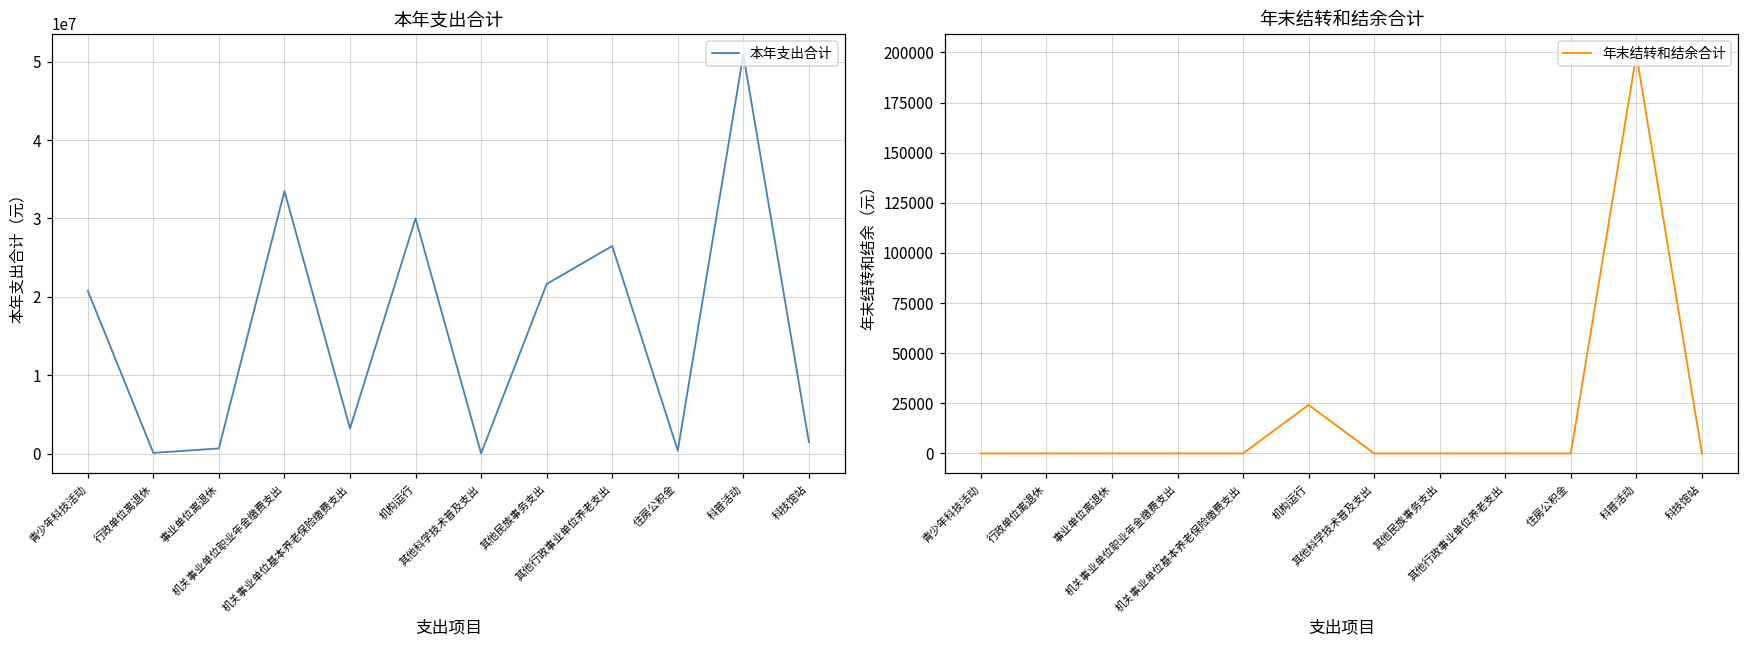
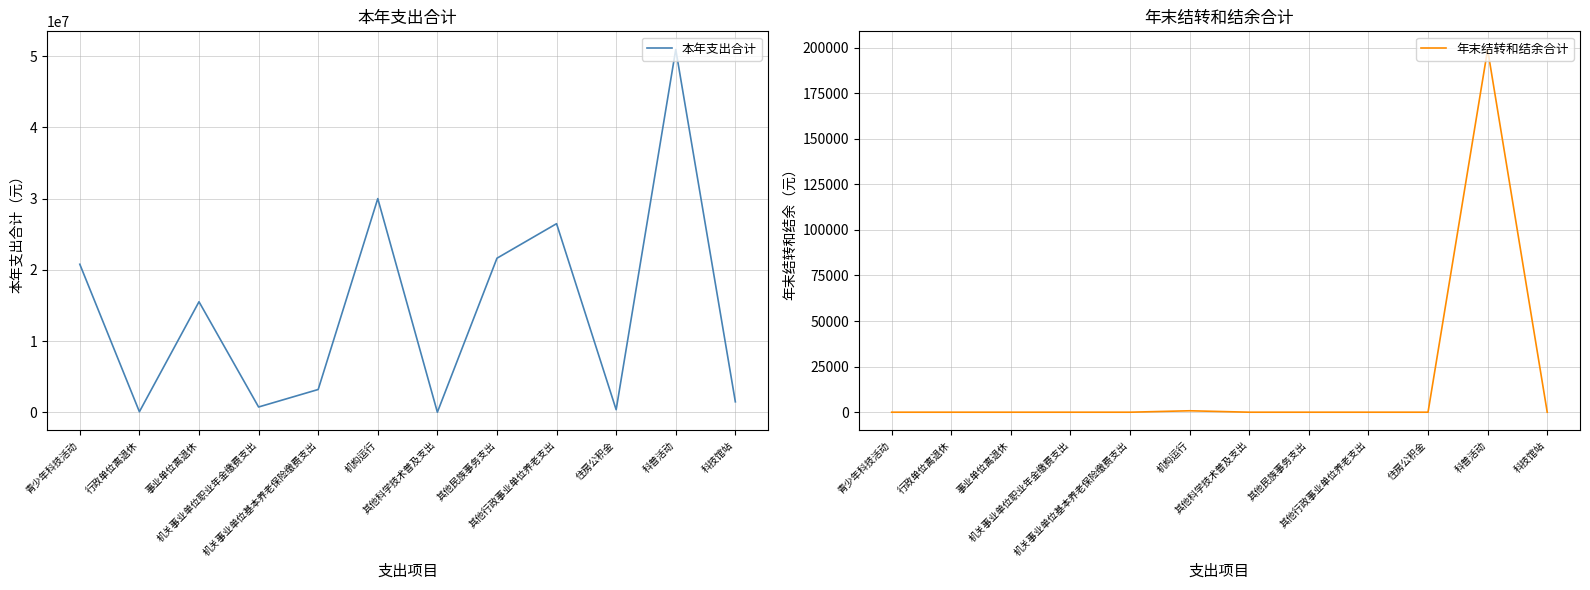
  {
    "本年支出合计": {
      "青少年科技活动": 21000000,
      "行政单位离退休": 0,
-     "事业单位离退休": 1000000,
-     "机关事业单位职业年金缴费支出": 33000000,
+     "事业单位离退休": 16000000,
+     "机关事业单位职业年金缴费支出": 1000000,
      "机关事业单位基本养老保险缴费支出": 3000000,
      "机构运行": 30000000,
      "其他科学技术普及支出": 0,
      "其他民族事务支出": 22000000,
      "其他行政事业单位养老支出": 26000000,
      "住房公积金": 0,
      "科技馆站": 1000000
    },
    "年末结转和结余合计": {
      "青少年科技活动": 0,
      "行政单位离退休": 0,
      "事业单位离退休": 0,
      "机关事业单位职业年金缴费支出": 0,
      "机关事业单位基本养老保险缴费支出": 0,
-     "机构运行": 24000,
+     "机构运行": 1000,
      "其他科学技术普及支出": 0,
      "其他民族事务支出": 0,
      "其他行政事业单位养老支出": 0,
      "住房公积金": 0,
      "科技馆站": 0
    }
  }
